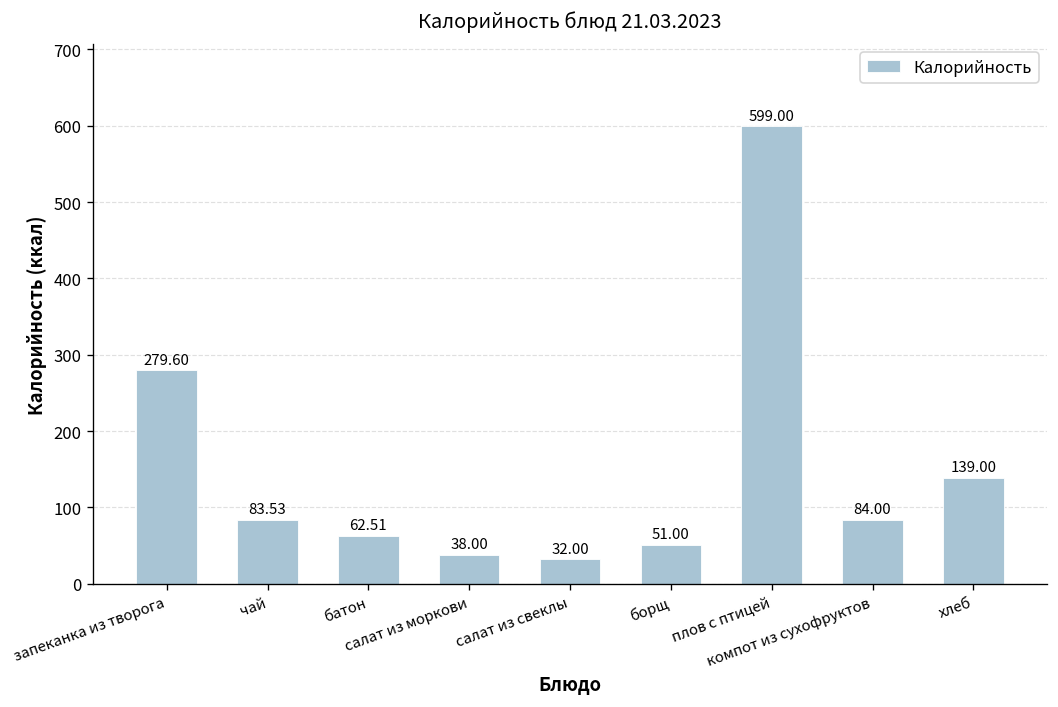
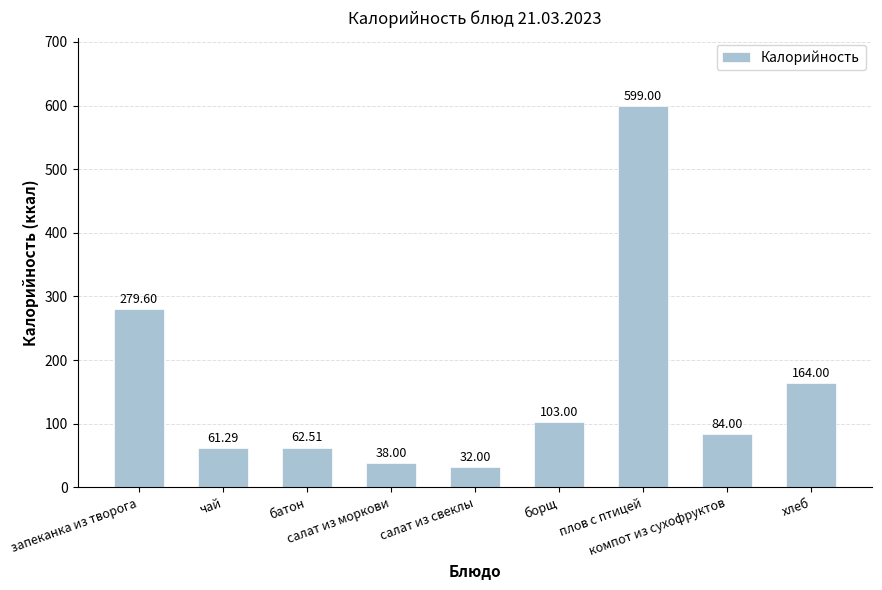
  {
    "запеканка из творога": 279.60,
-   "чай": 83.53,
+   "чай": 61.29,
    "батон": 62.51,
    "салат из моркови": 38.00,
    "салат из свеклы": 32.00,
-   "борщ": 51.00,
+   "борщ": 103.00,
    "плов с птицей": 599.00,
    "компот из сухофруктов": 84.00,
-   "хлеб": 139.00
+   "хлеб": 164.00
  }
